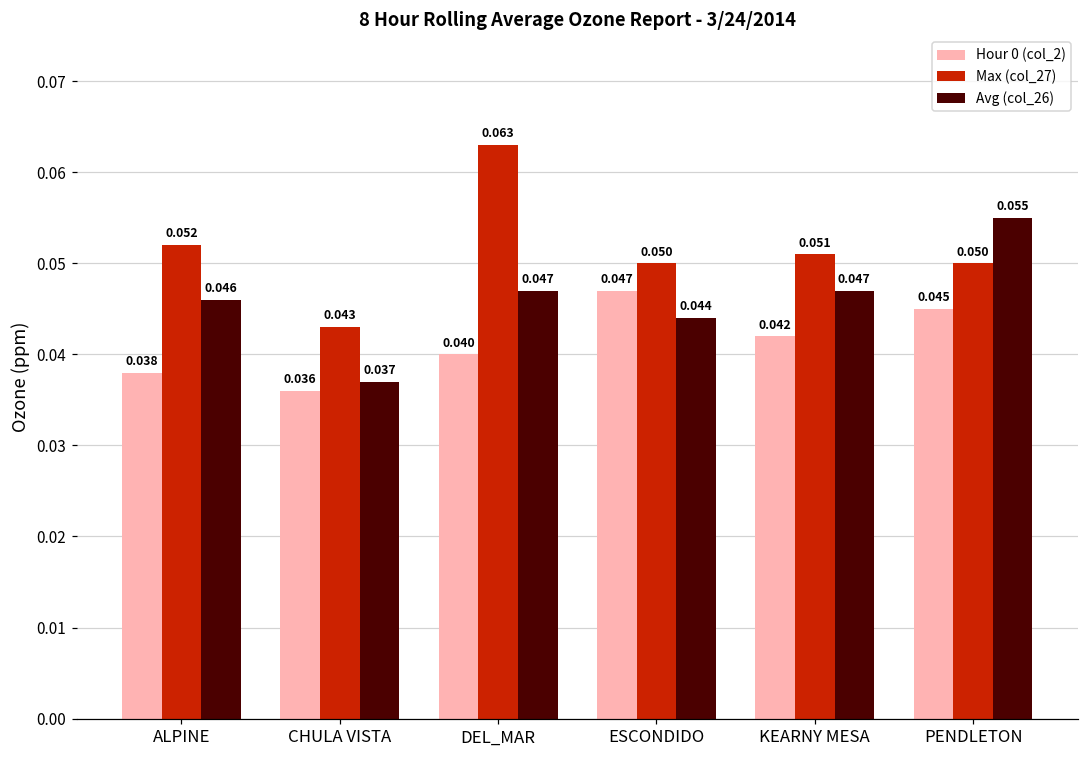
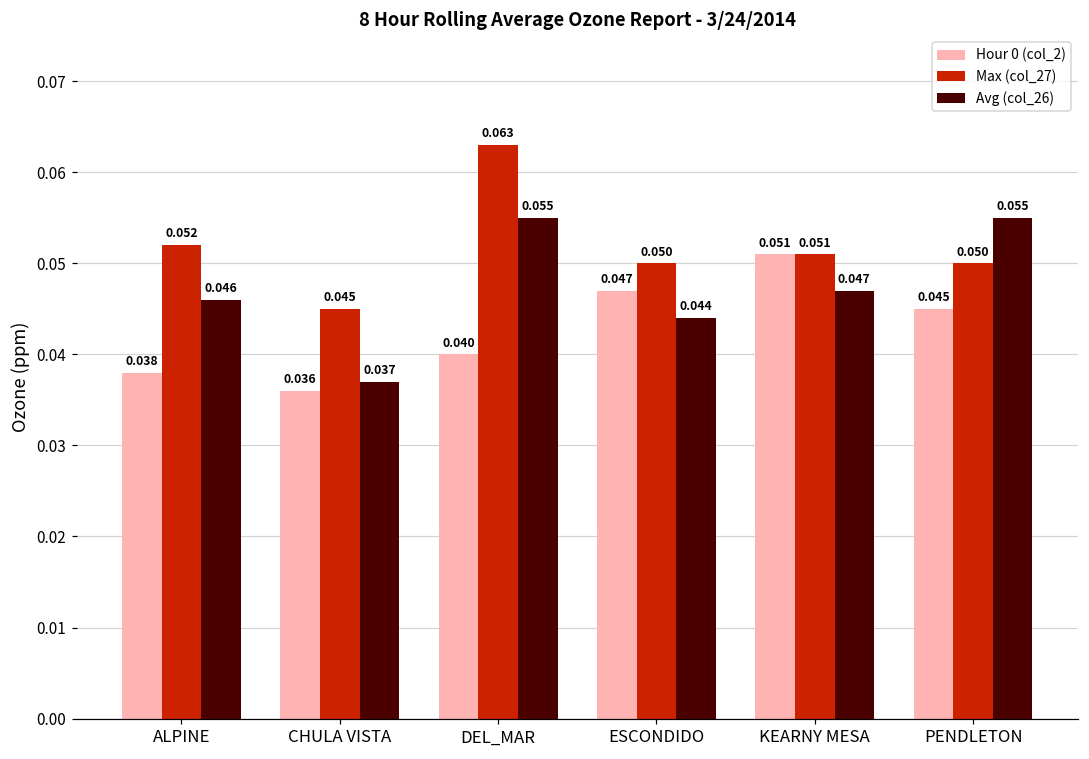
  {
    "Hour 0 (col_2)": {
      "ALPINE": 0.038,
      "CHULA VISTA": 0.036,
      "DEL_MAR": 0.040,
      "ESCONDIDO": 0.047,
-     "KEARNY MESA": 0.042,
+     "KEARNY MESA": 0.051,
      "PENDLETON": 0.045
    },
    "Max (col_27)": {
      "ALPINE": 0.052,
-     "CHULA VISTA": 0.043,
+     "CHULA VISTA": 0.045,
      "DEL_MAR": 0.063,
      "ESCONDIDO": 0.050,
      "KEARNY MESA": 0.051,
      "PENDLETON": 0.050
    },
    "Avg (col_26)": {
      "ALPINE": 0.046,
      "CHULA VISTA": 0.037,
-     "DEL_MAR": 0.047,
+     "DEL_MAR": 0.055,
      "ESCONDIDO": 0.044,
      "KEARNY MESA": 0.047,
      "PENDLETON": 0.055
    }
  }
